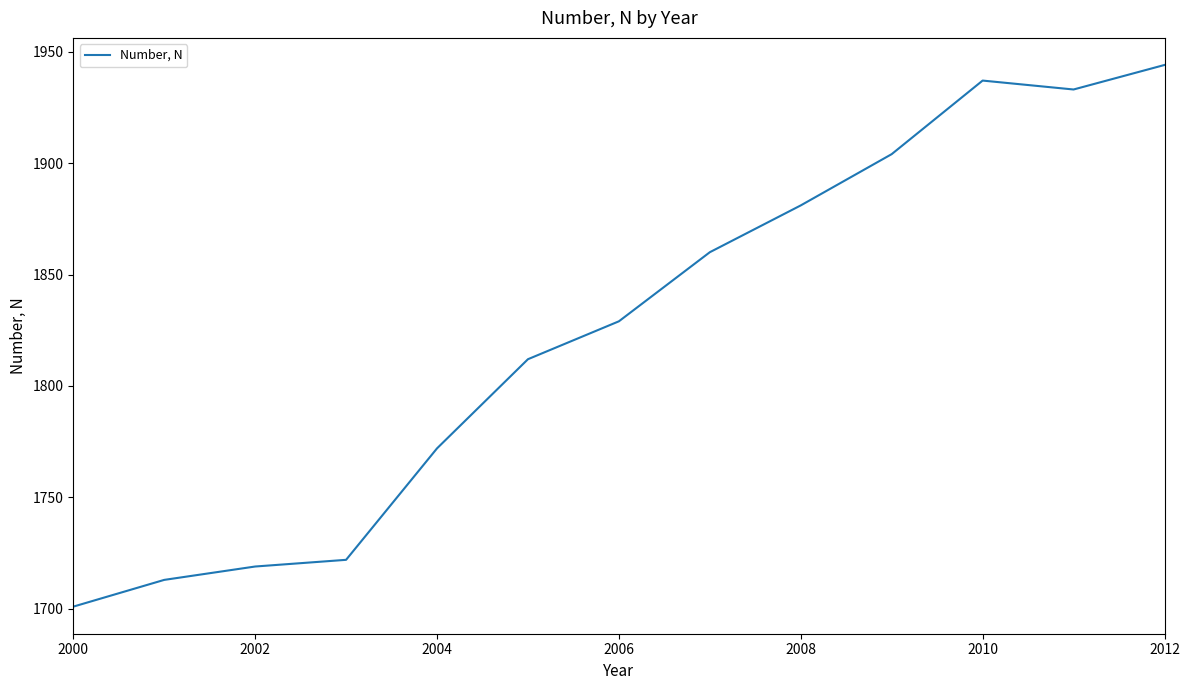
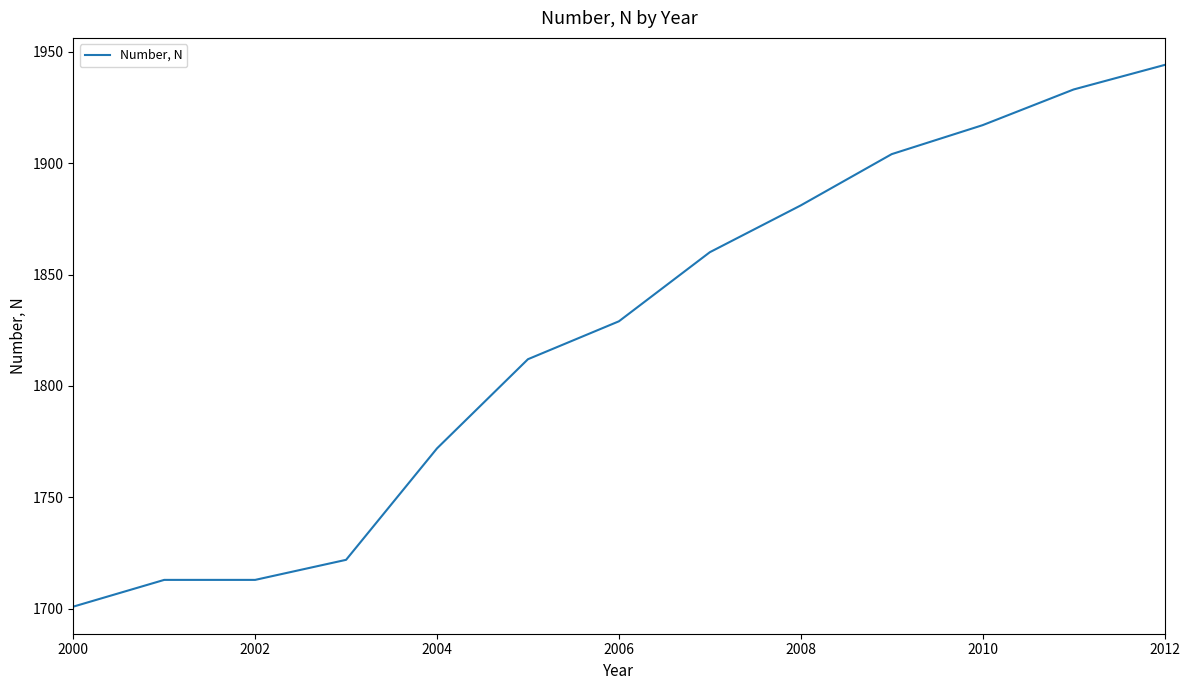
  {
    "2000": 1701,
-   "2002": 1719,
+   "2002": 1713,
    "2004": 1772,
    "2006": 1829,
    "2008": 1881,
-   "2010": 1937,
+   "2010": 1917,
    "2012": 1944
  }
